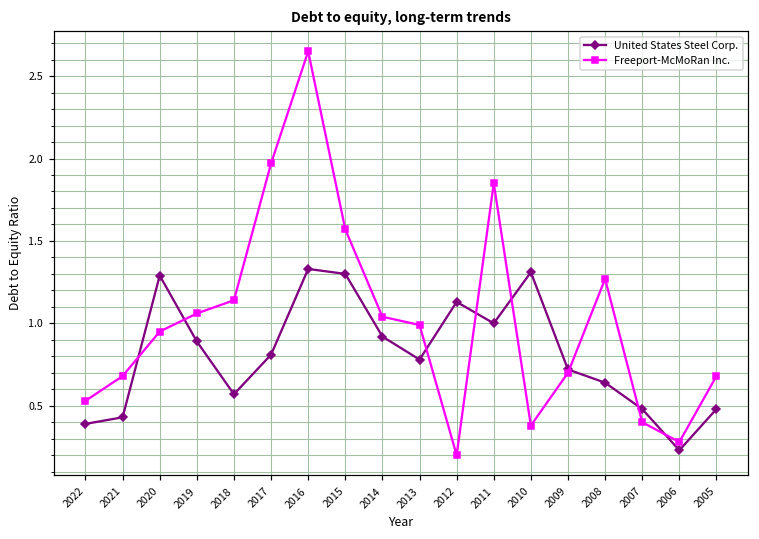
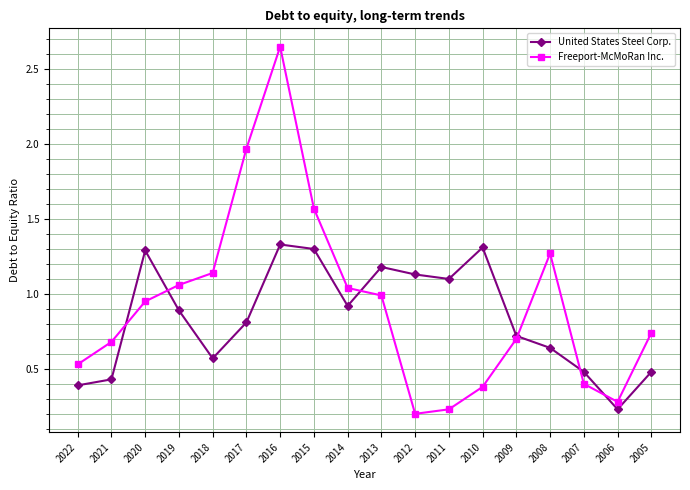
  {
    "United States Steel Corp.": {
      "2022": 0.39,
      "2021": 0.43,
      "2020": 1.29,
      "2019": 0.89,
      "2018": 0.57,
      "2017": 0.81,
      "2016": 1.33,
      "2015": 1.30,
      "2014": 0.92,
-     "2013": 0.78,
+     "2013": 1.18,
      "2012": 1.13,
-     "2011": 1.0,
+     "2011": 1.1,
      "2010": 1.31,
      "2009": 0.72,
      "2008": 0.64,
      "2007": 0.48,
      "2006": 0.23,
      "2005": 0.48
    },
    "Freeport-McMoRan Inc.": {
      "2022": 0.53,
      "2021": 0.68,
      "2020": 0.95,
      "2019": 1.06,
      "2018": 1.14,
      "2017": 1.97,
      "2016": 2.65,
      "2015": 1.57,
      "2014": 1.04,
      "2013": 0.99,
      "2012": 0.20,
-     "2011": 1.85,
+     "2011": 0.23,
      "2010": 0.38,
      "2009": 0.70,
      "2008": 1.27,
      "2007": 0.40,
      "2006": 0.28,
-     "2005": 0.68
+     "2005": 0.74
    }
  }
